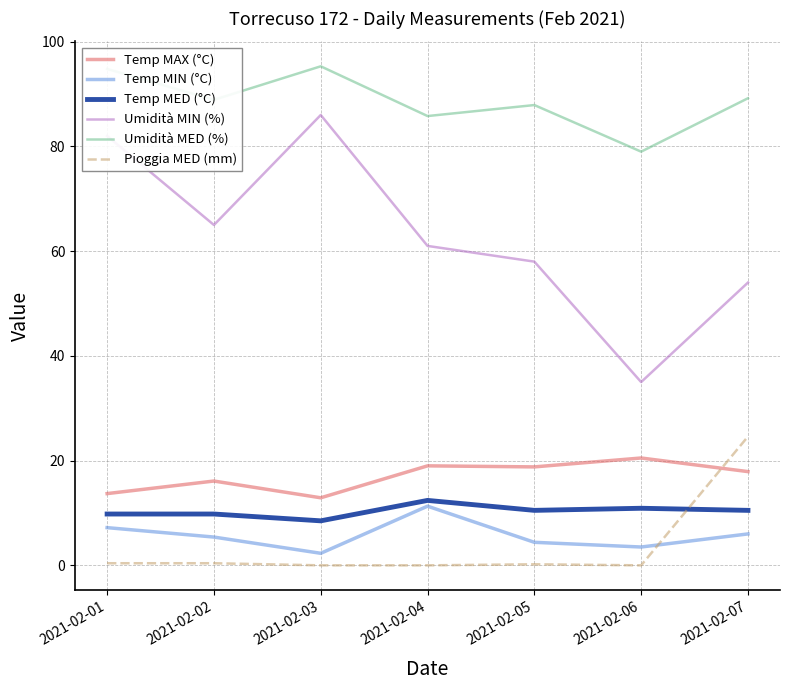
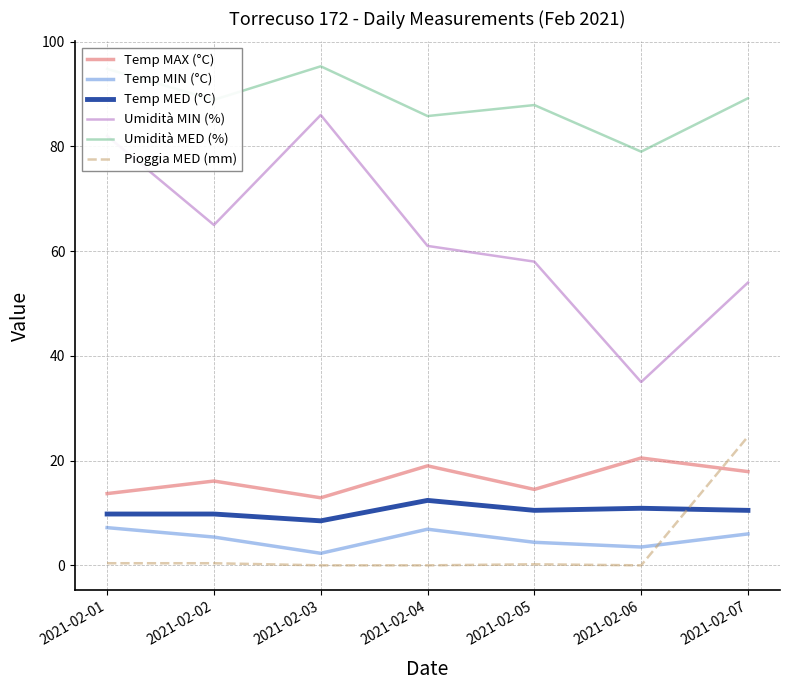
  {
    "Temp MAX (°C)": {
      "2021-02-01": 14,
      "2021-02-02": 16,
      "2021-02-03": 13,
      "2021-02-04": 19,
-     "2021-02-05": 19,
+     "2021-02-05": 15,
      "2021-02-06": 21,
      "2021-02-07": 18
    },
    "Temp MIN (°C)": {
      "2021-02-01": 7,
      "2021-02-02": 5,
      "2021-02-03": 2,
-     "2021-02-04": 11,
+     "2021-02-04": 7,
      "2021-02-05": 4,
      "2021-02-06": 4,
      "2021-02-07": 6
    },
    "Temp MED (°C)": {
      "2021-02-01": 10,
      "2021-02-02": 10,
      "2021-02-03": 9,
      "2021-02-04": 12,
      "2021-02-05": 11,
      "2021-02-06": 11,
      "2021-02-07": 11
    },
    "Umidità MIN (%)": {
      "2021-02-02": 65,
      "2021-02-03": 86,
      "2021-02-04": 61,
      "2021-02-05": 58,
      "2021-02-06": 35,
      "2021-02-07": 54
    },
    "Umidità MED (%)": {
      "2021-02-03": 95,
      "2021-02-04": 86,
      "2021-02-05": 88,
      "2021-02-06": 79,
      "2021-02-07": 89
    },
    "Pioggia MED (mm)": {
      "2021-02-01": 0,
      "2021-02-02": 0,
      "2021-02-03": 0,
      "2021-02-04": 0,
      "2021-02-05": 0,
      "2021-02-06": 0,
      "2021-02-07": 25
    }
  }
